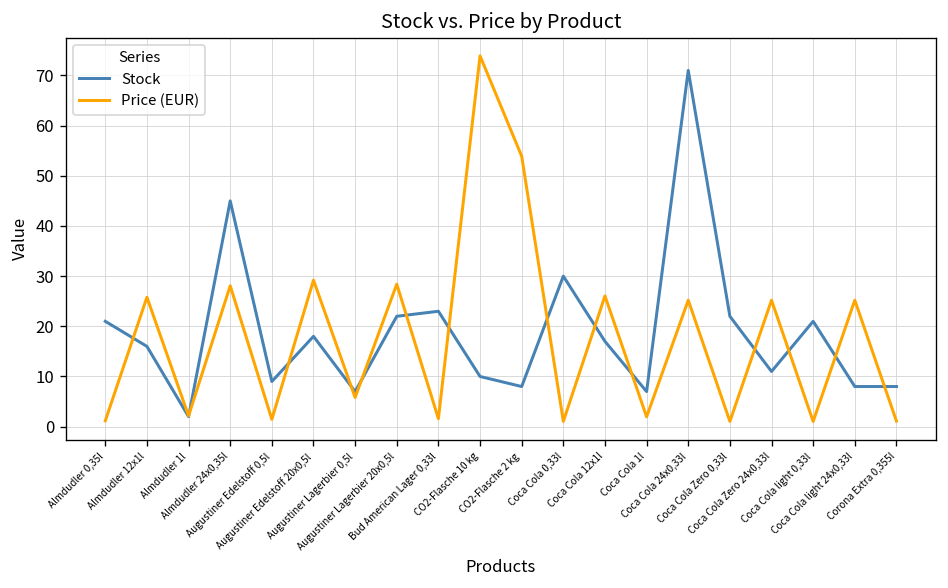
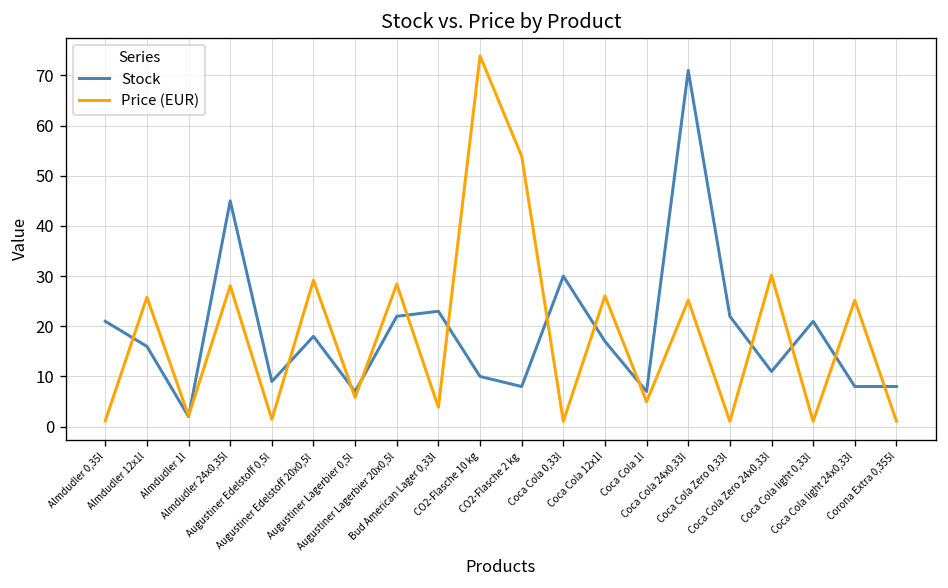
  {
    "Stock": {
      "Almdudler 0,35l": 21,
      "Almdudler 12x1l": 16,
      "Almdudler 24x0,35l": 45,
      "Augustiner Edelstoff 0,5l": 9,
      "Augustiner Edelstoff 20x0,5l": 18,
      "Augustiner Lagerbier 0,5l": 7,
      "Augustiner Lagerbier 20x0,5l": 22,
      "Bud American Lager 0,33l": 23,
      "CO2-Flasche 10 kg": 10,
      "CO2-Flasche 2 kg": 8,
      "Coca Cola 0,33l": 30,
      "Coca Cola 12x1l": 17,
      "Coca Cola 1l": 7,
      "Coca Cola 24x0,33l": 71,
      "Coca Cola Zero 0,33l": 22,
      "Coca Cola Zero 24x0,33l": 11,
      "Coca Cola light 0,33l": 21,
      "Coca Cola light 24x0,33l": 8,
      "Corona Extra 0,355l": 8
    },
    "Price (EUR)": {
      "Almdudler 0,35l": 1,
      "Almdudler 12x1l": 26,
      "Almdudler 24x0,35l": 28,
      "Augustiner Edelstoff 0,5l": 1,
      "Augustiner Edelstoff 20x0,5l": 29,
      "Augustiner Lagerbier 0,5l": 6,
      "Augustiner Lagerbier 20x0,5l": 28,
-     "Bud American Lager 0,33l": 2,
+     "Bud American Lager 0,33l": 4,
      "CO2-Flasche 10 kg": 74,
      "CO2-Flasche 2 kg": 54,
      "Coca Cola 0,33l": 1,
      "Coca Cola 12x1l": 26,
-     "Coca Cola 1l": 2,
+     "Coca Cola 1l": 5,
      "Coca Cola 24x0,33l": 25,
      "Coca Cola Zero 0,33l": 1,
-     "Coca Cola Zero 24x0,33l": 25,
+     "Coca Cola Zero 24x0,33l": 30,
      "Coca Cola light 0,33l": 1,
      "Coca Cola light 24x0,33l": 25,
      "Corona Extra 0,355l": 1
    }
  }
